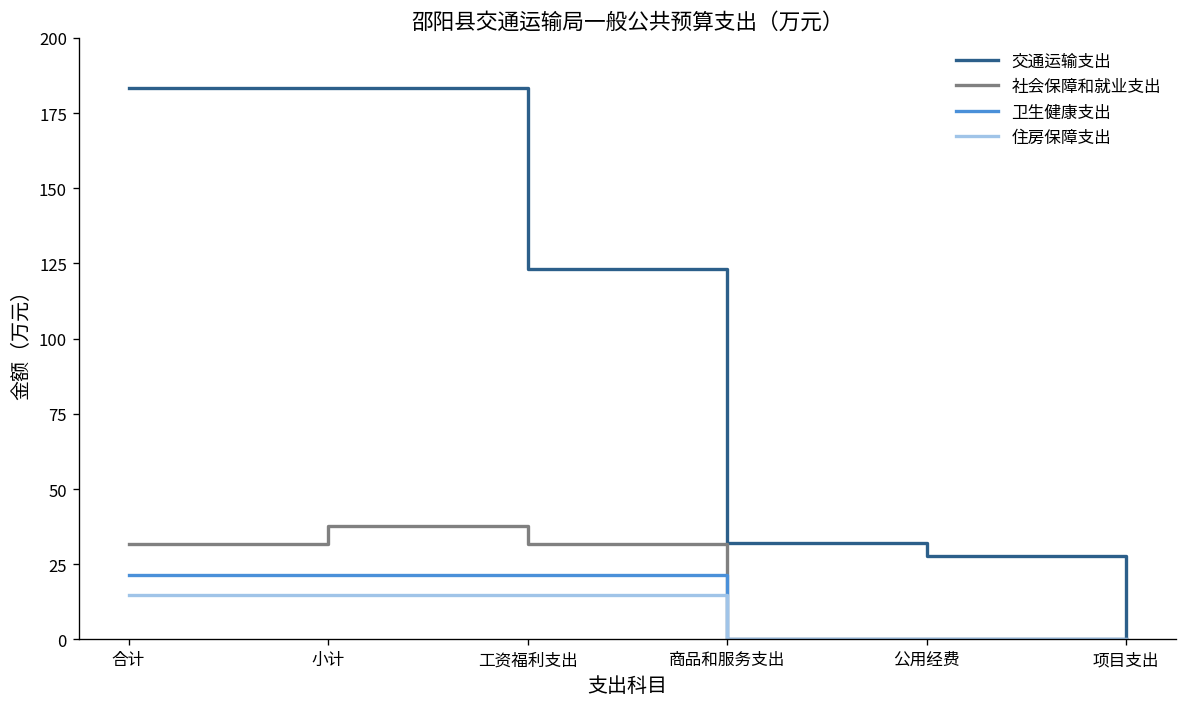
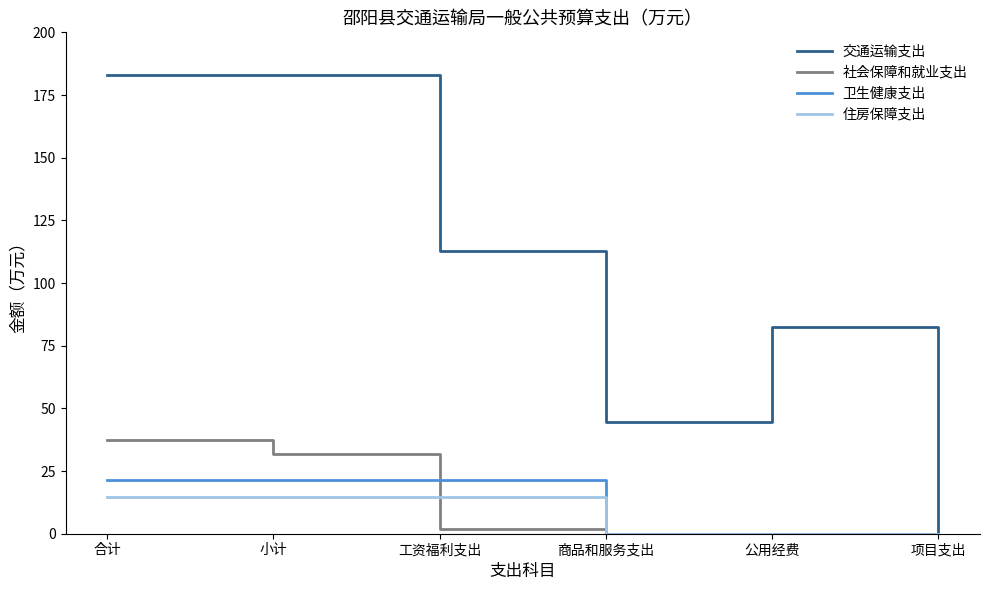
  {
    "交通运输支出": {
      "合计": 183,
      "小计": 183,
-     "工资福利支出": 123,
-     "商品和服务支出": 32,
-     "公用经费": 28
+     "工资福利支出": 113,
+     "商品和服务支出": 45,
+     "公用经费": 83
    },
    "社会保障和就业支出": {
-     "合计": 32,
-     "小计": 38,
-     "工资福利支出": 32
+     "合计": 37,
+     "小计": 32,
+     "工资福利支出": 2
    },
    "卫生健康支出": {
      "合计": 21,
      "小计": 21,
      "工资福利支出": 21
    },
    "住房保障支出": {
      "合计": 15,
      "小计": 15,
      "工资福利支出": 15
    }
  }
